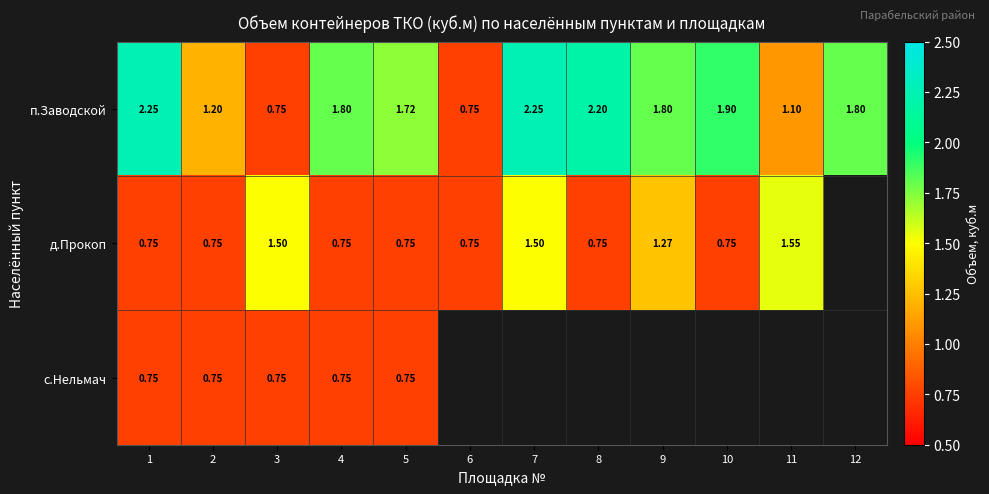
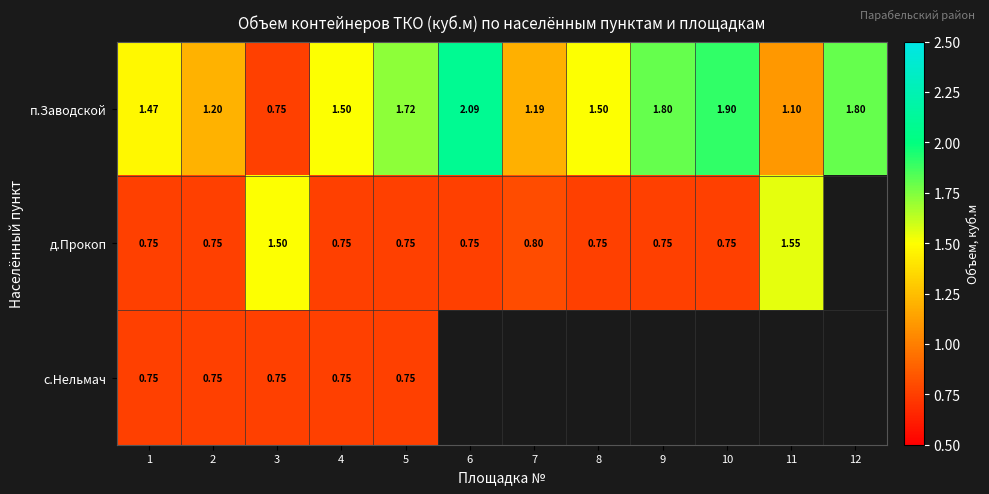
  {
    "п.Заводской": {
-     "1": 2.25,
+     "1": 1.47,
      "2": 1.20,
      "3": 0.75,
-     "4": 1.80,
+     "4": 1.50,
      "5": 1.72,
-     "6": 0.75,
-     "7": 2.25,
-     "8": 2.20,
+     "6": 2.09,
+     "7": 1.19,
+     "8": 1.50,
      "9": 1.80,
      "10": 1.90,
      "11": 1.10,
      "12": 1.80
    },
    "д.Прокоп": {
      "1": 0.75,
      "2": 0.75,
      "3": 1.50,
      "4": 0.75,
      "5": 0.75,
      "6": 0.75,
-     "7": 1.50,
+     "7": 0.80,
      "8": 0.75,
-     "9": 1.27,
+     "9": 0.75,
      "10": 0.75,
      "11": 1.55
    },
    "с.Нельмач": {
      "1": 0.75,
      "2": 0.75,
      "3": 0.75,
      "4": 0.75,
      "5": 0.75
    }
  }
